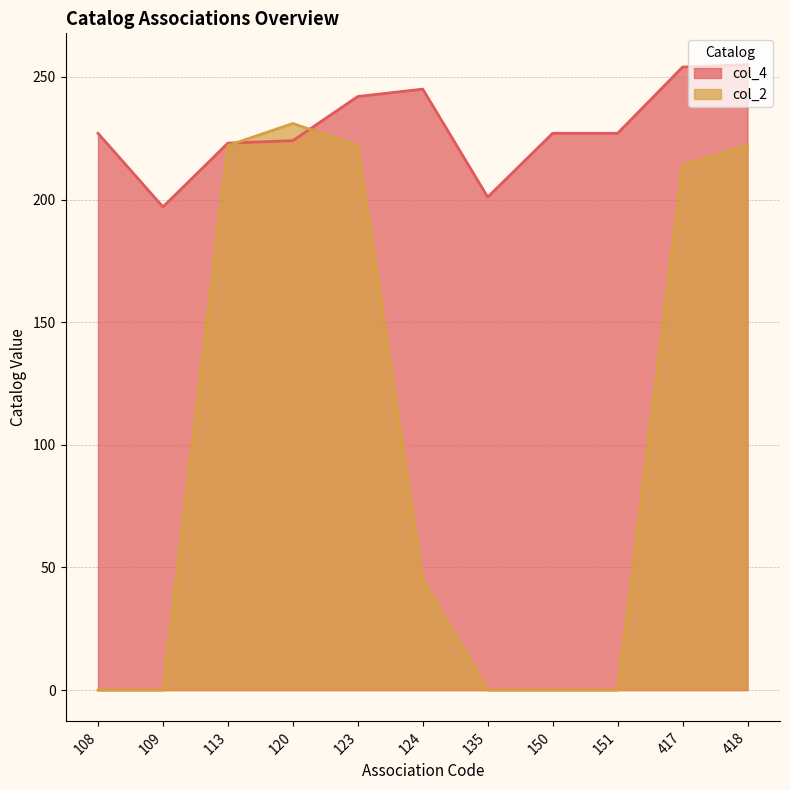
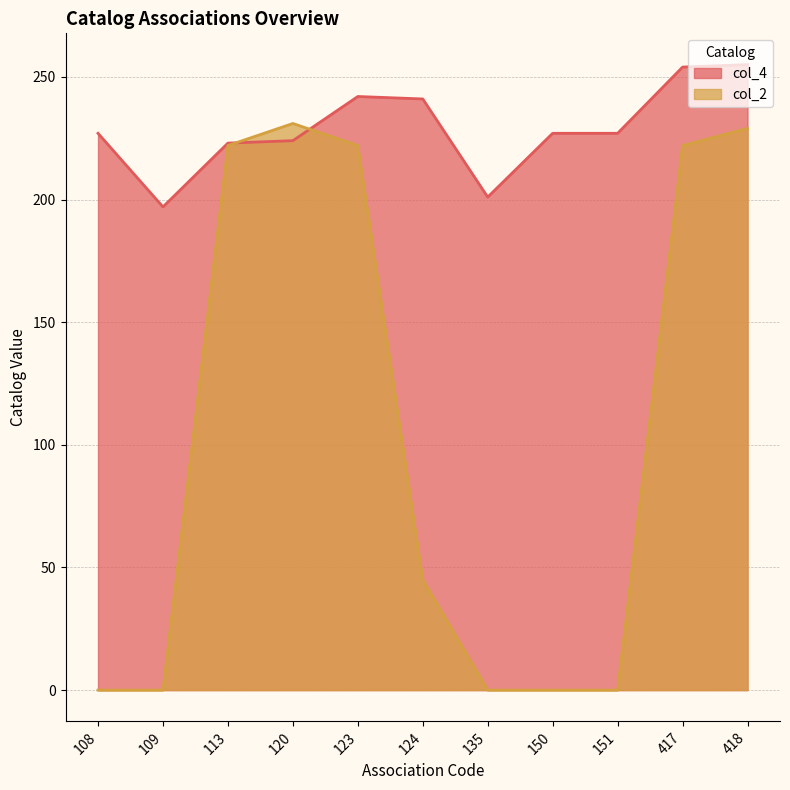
  {
    "col_4": {
      "108": 227,
      "109": 197,
      "120": 224,
      "123": 242,
-     "124": 245,
+     "124": 241,
      "135": 201,
      "150": 227,
      "151": 227,
      "417": 254
    },
    "col_2": {
      "108": 0,
      "109": 0,
      "120": 231,
      "123": 222,
      "124": 45,
      "135": 0,
      "150": 0,
      "151": 0,
-     "417": 214,
-     "418": 222
+     "417": 222,
+     "418": 229
    }
  }
